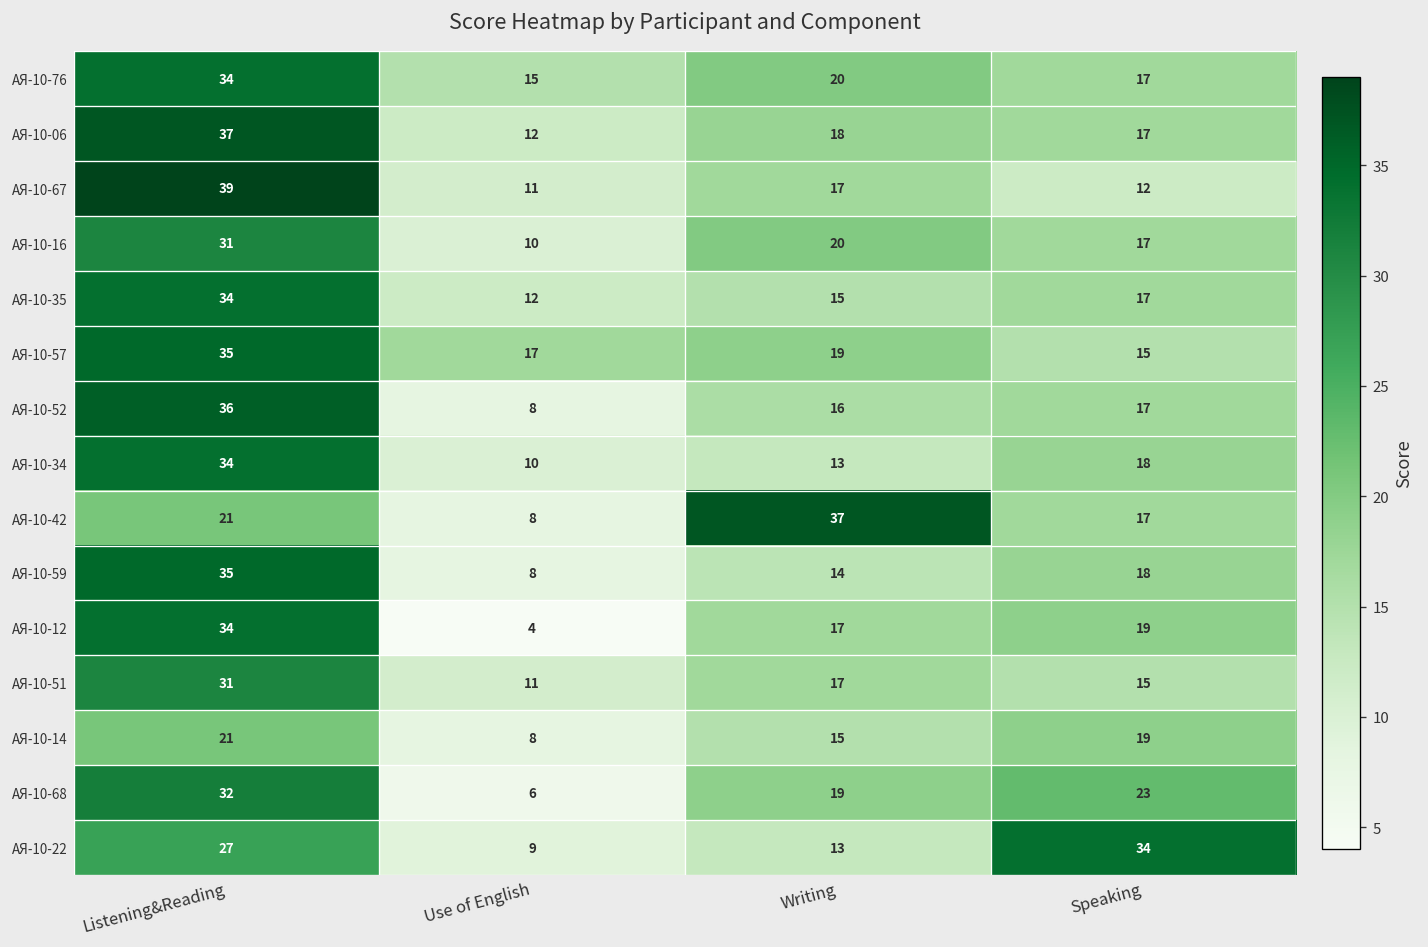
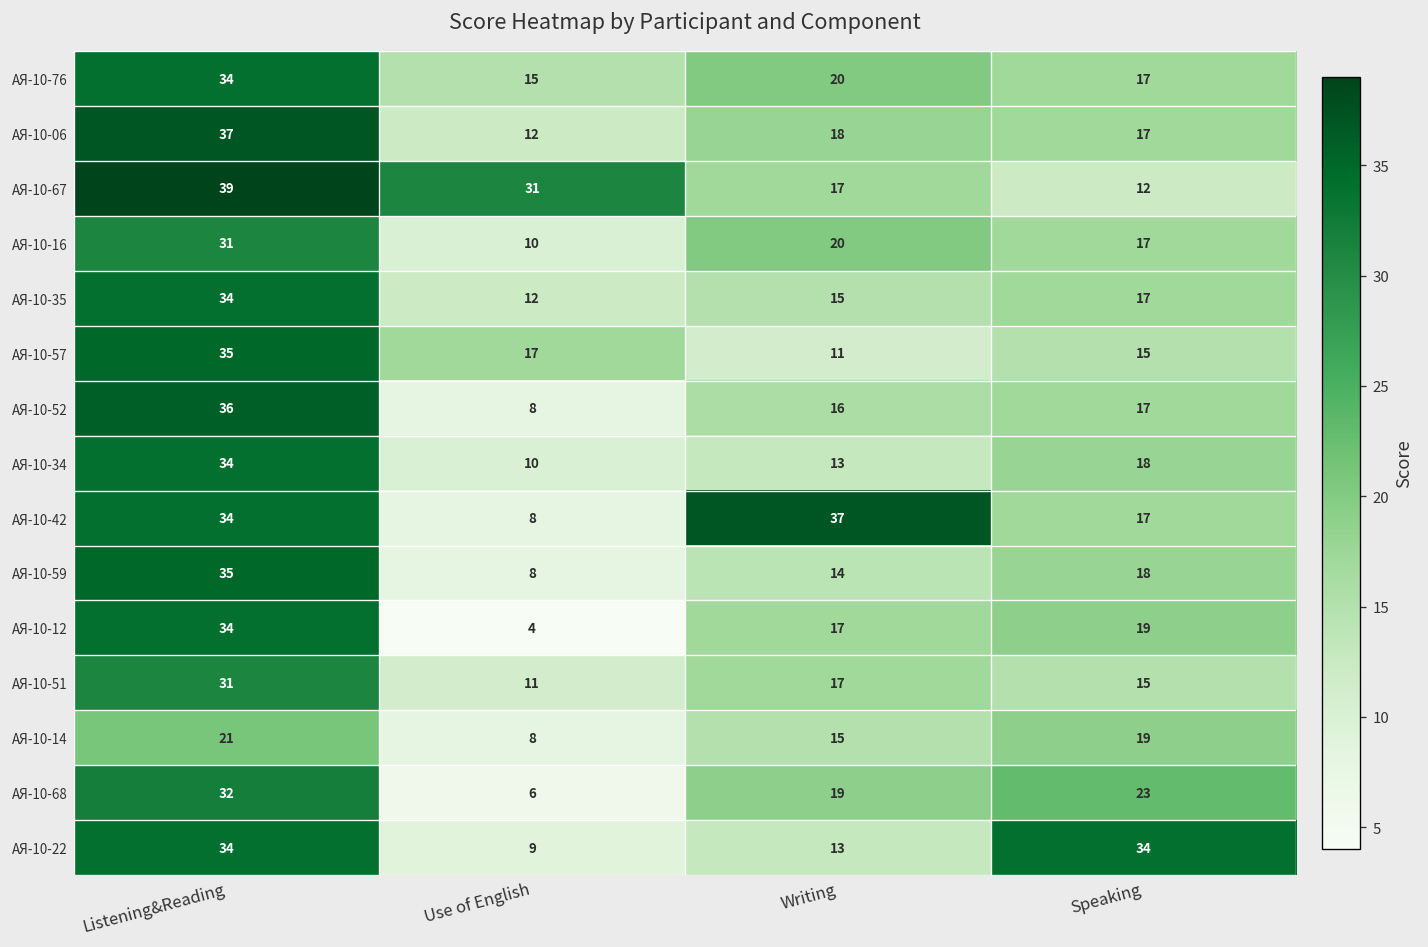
  {
    "АЯ-10-76": {
      "Listening&Reading": 34,
      "Use of English": 15,
      "Writing": 20,
      "Speaking": 17
    },
    "АЯ-10-06": {
      "Listening&Reading": 37,
      "Use of English": 12,
      "Writing": 18,
      "Speaking": 17
    },
    "АЯ-10-67": {
      "Listening&Reading": 39,
-     "Use of English": 11,
+     "Use of English": 31,
      "Writing": 17,
      "Speaking": 12
    },
    "АЯ-10-16": {
      "Listening&Reading": 31,
      "Use of English": 10,
      "Writing": 20,
      "Speaking": 17
    },
    "АЯ-10-35": {
      "Listening&Reading": 34,
      "Use of English": 12,
      "Writing": 15,
      "Speaking": 17
    },
    "АЯ-10-57": {
      "Listening&Reading": 35,
      "Use of English": 17,
-     "Writing": 19,
+     "Writing": 11,
      "Speaking": 15
    },
    "АЯ-10-52": {
      "Listening&Reading": 36,
      "Use of English": 8,
      "Writing": 16,
      "Speaking": 17
    },
    "АЯ-10-34": {
      "Listening&Reading": 34,
      "Use of English": 10,
      "Writing": 13,
      "Speaking": 18
    },
    "АЯ-10-42": {
-     "Listening&Reading": 21,
+     "Listening&Reading": 34,
      "Use of English": 8,
      "Writing": 37,
      "Speaking": 17
    },
    "АЯ-10-59": {
      "Listening&Reading": 35,
      "Use of English": 8,
      "Writing": 14,
      "Speaking": 18
    },
    "АЯ-10-12": {
      "Listening&Reading": 34,
      "Use of English": 4,
      "Writing": 17,
      "Speaking": 19
    },
    "АЯ-10-51": {
      "Listening&Reading": 31,
      "Use of English": 11,
      "Writing": 17,
      "Speaking": 15
    },
    "АЯ-10-14": {
      "Listening&Reading": 21,
      "Use of English": 8,
      "Writing": 15,
      "Speaking": 19
    },
    "АЯ-10-68": {
      "Listening&Reading": 32,
      "Use of English": 6,
      "Writing": 19,
      "Speaking": 23
    },
    "АЯ-10-22": {
-     "Listening&Reading": 27,
+     "Listening&Reading": 34,
      "Use of English": 9,
      "Writing": 13,
      "Speaking": 34
    }
  }
